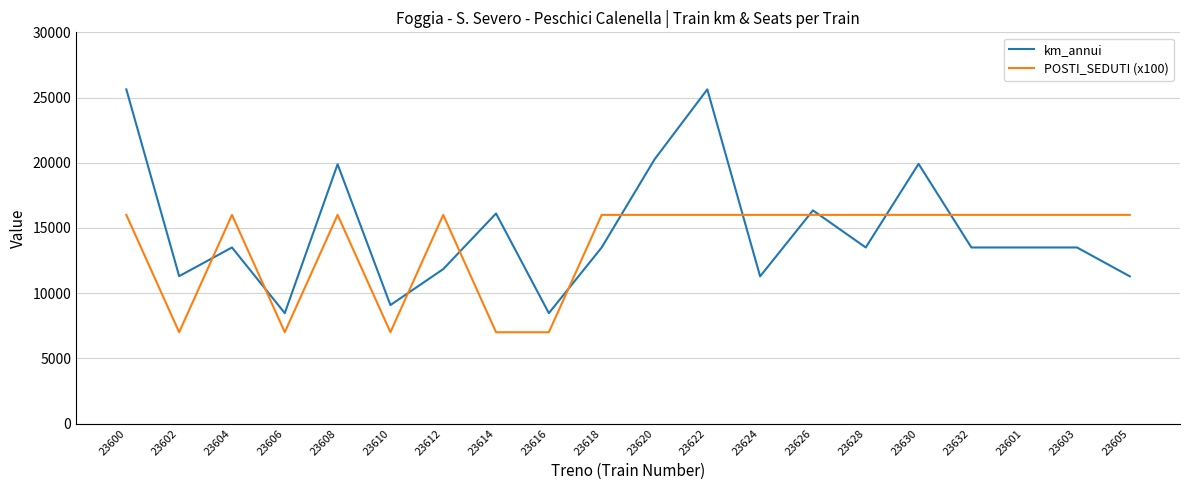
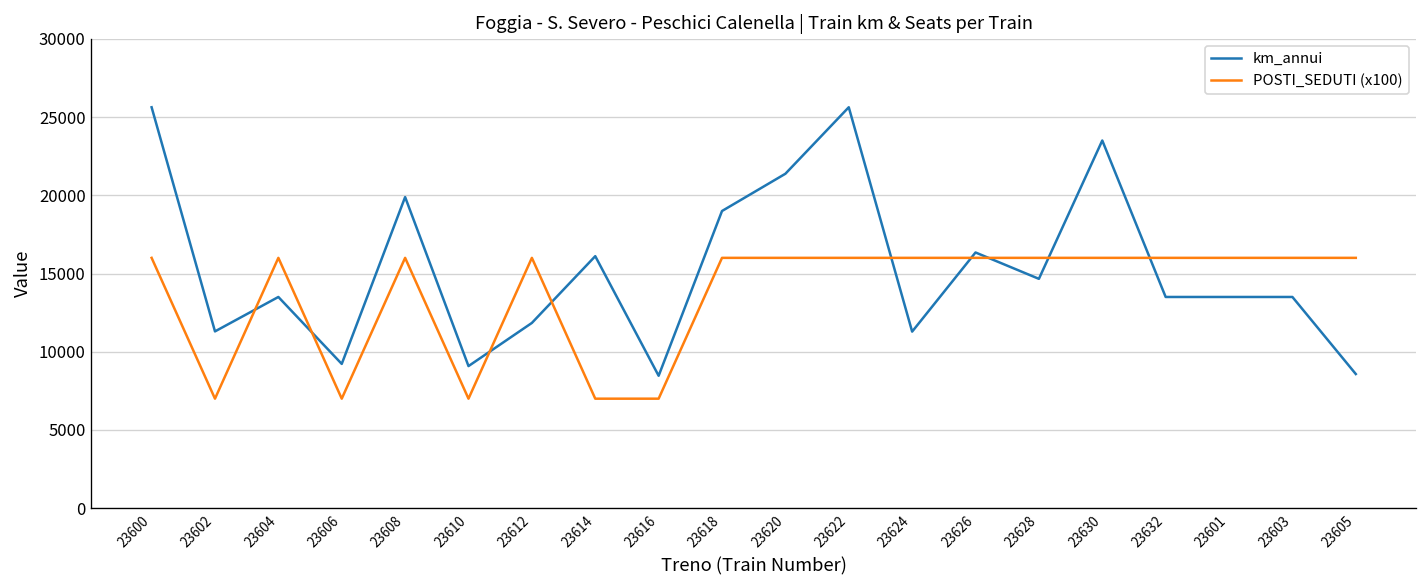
  {
    "km_annui": {
      "23600": 25600,
      "23602": 11300,
      "23604": 13500,
-     "23606": 8500,
+     "23606": 9200,
      "23608": 19900,
      "23610": 9100,
      "23612": 11800,
      "23614": 16100,
      "23616": 8500,
-     "23618": 13500,
-     "23620": 20300,
+     "23618": 19000,
+     "23620": 21400,
      "23622": 25600,
      "23624": 11300,
      "23626": 16300,
-     "23628": 13500,
-     "23630": 19900,
+     "23628": 14700,
+     "23630": 23500,
      "23632": 13500,
      "23601": 13500,
      "23603": 13500,
-     "23605": 11300
+     "23605": 8600
    },
    "POSTI_SEDUTI (x100)": {
      "23600": 16000,
      "23602": 7000,
      "23604": 16000,
      "23606": 7000,
      "23608": 16000,
      "23610": 7000,
      "23612": 16000,
      "23614": 7000,
      "23616": 7000,
      "23618": 16000,
      "23620": 16000,
      "23622": 16000,
      "23624": 16000,
      "23626": 16000,
      "23628": 16000,
      "23630": 16000,
      "23632": 16000,
      "23601": 16000,
      "23603": 16000,
      "23605": 16000
    }
  }
